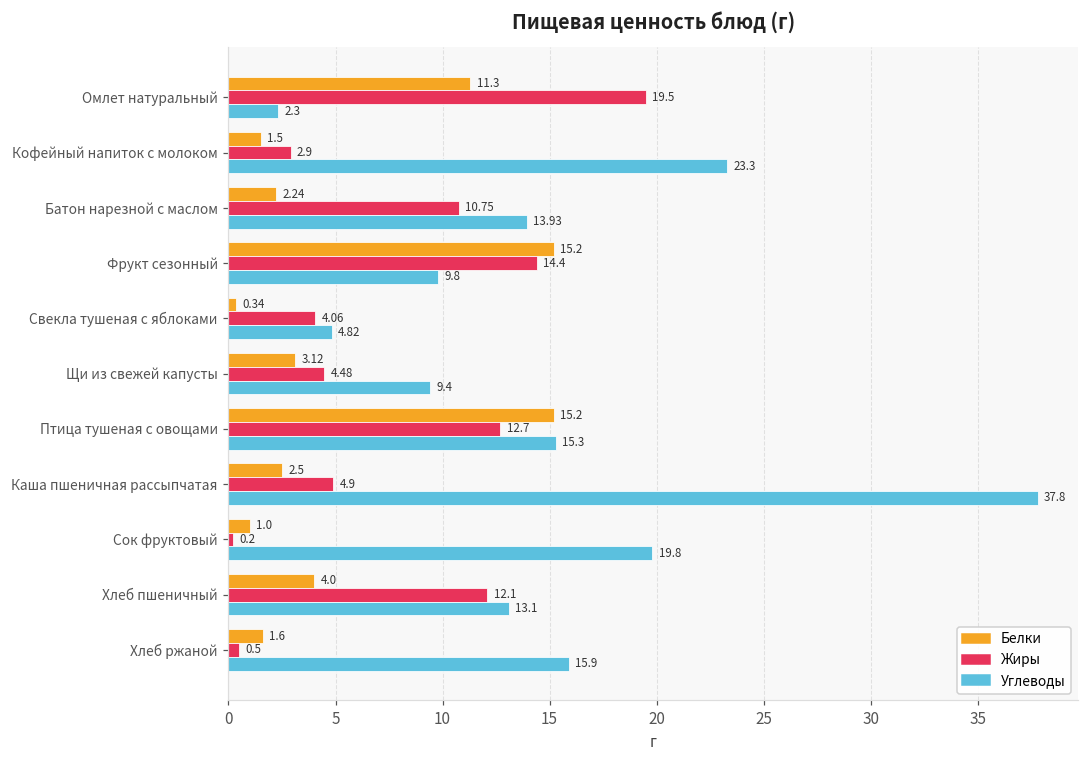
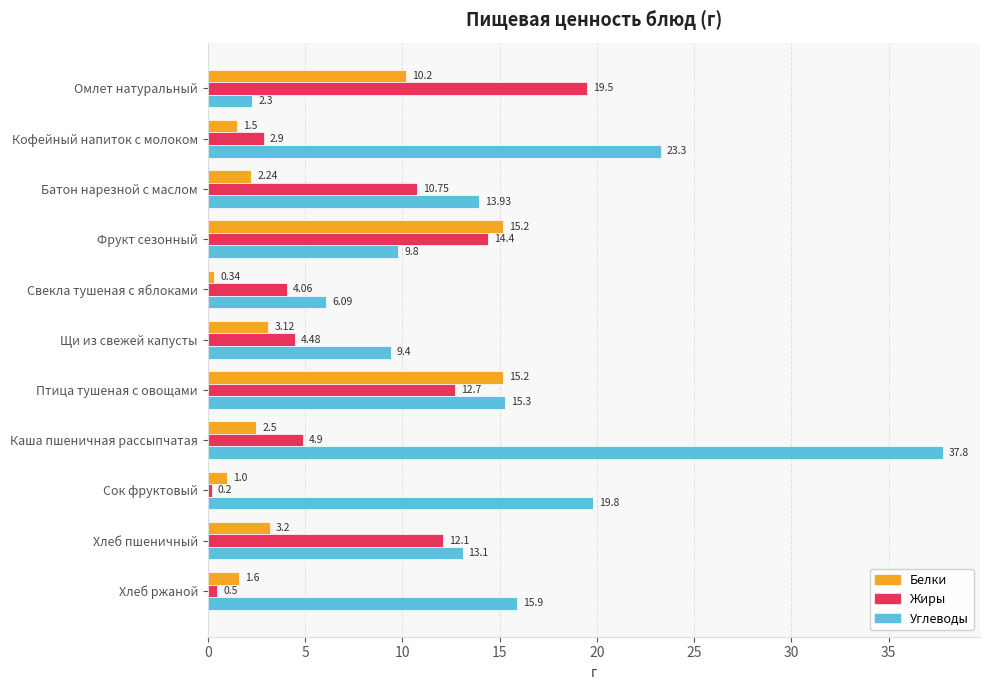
  {
    "Белки": {
-     "Омлет натуральный": 11.3,
+     "Омлет натуральный": 10.2,
      "Кофейный напиток с молоком": 1.5,
      "Батон нарезной с маслом": 2.24,
      "Фрукт сезонный": 15.2,
      "Свекла тушеная с яблоками": 0.34,
      "Щи из свежей капусты": 3.12,
      "Птица тушеная с овощами": 15.2,
      "Каша пшеничная рассыпчатая": 2.5,
      "Сок фруктовый": 1.0,
-     "Хлеб пшеничный": 4.0,
+     "Хлеб пшеничный": 3.2,
      "Хлеб ржаной": 1.6
    },
    "Жиры": {
      "Омлет натуральный": 19.5,
      "Кофейный напиток с молоком": 2.9,
      "Батон нарезной с маслом": 10.75,
      "Фрукт сезонный": 14.4,
      "Свекла тушеная с яблоками": 4.06,
      "Щи из свежей капусты": 4.48,
      "Птица тушеная с овощами": 12.7,
      "Каша пшеничная рассыпчатая": 4.9,
      "Сок фруктовый": 0.2,
      "Хлеб пшеничный": 12.1,
      "Хлеб ржаной": 0.5
    },
    "Углеводы": {
      "Омлет натуральный": 2.3,
      "Кофейный напиток с молоком": 23.3,
      "Батон нарезной с маслом": 13.93,
      "Фрукт сезонный": 9.8,
-     "Свекла тушеная с яблоками": 4.82,
+     "Свекла тушеная с яблоками": 6.09,
      "Щи из свежей капусты": 9.4,
      "Птица тушеная с овощами": 15.3,
      "Каша пшеничная рассыпчатая": 37.8,
      "Сок фруктовый": 19.8,
      "Хлеб пшеничный": 13.1,
      "Хлеб ржаной": 15.9
    }
  }
